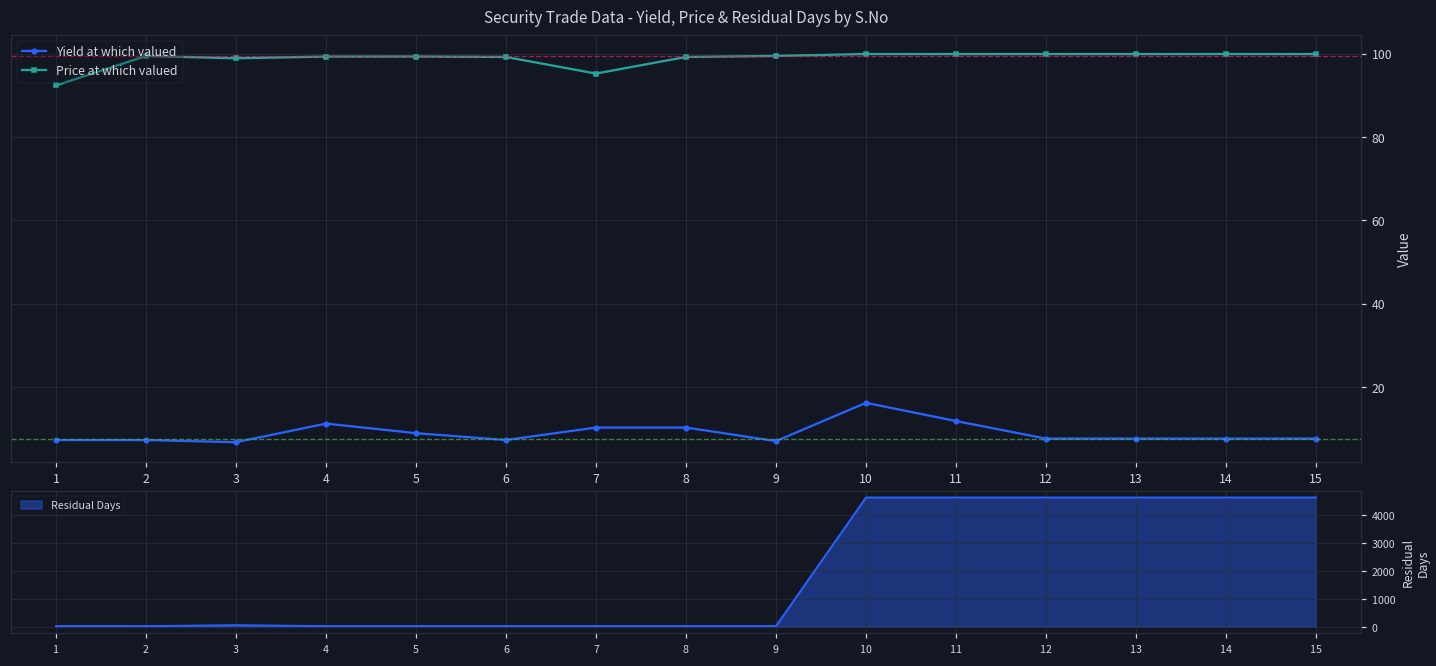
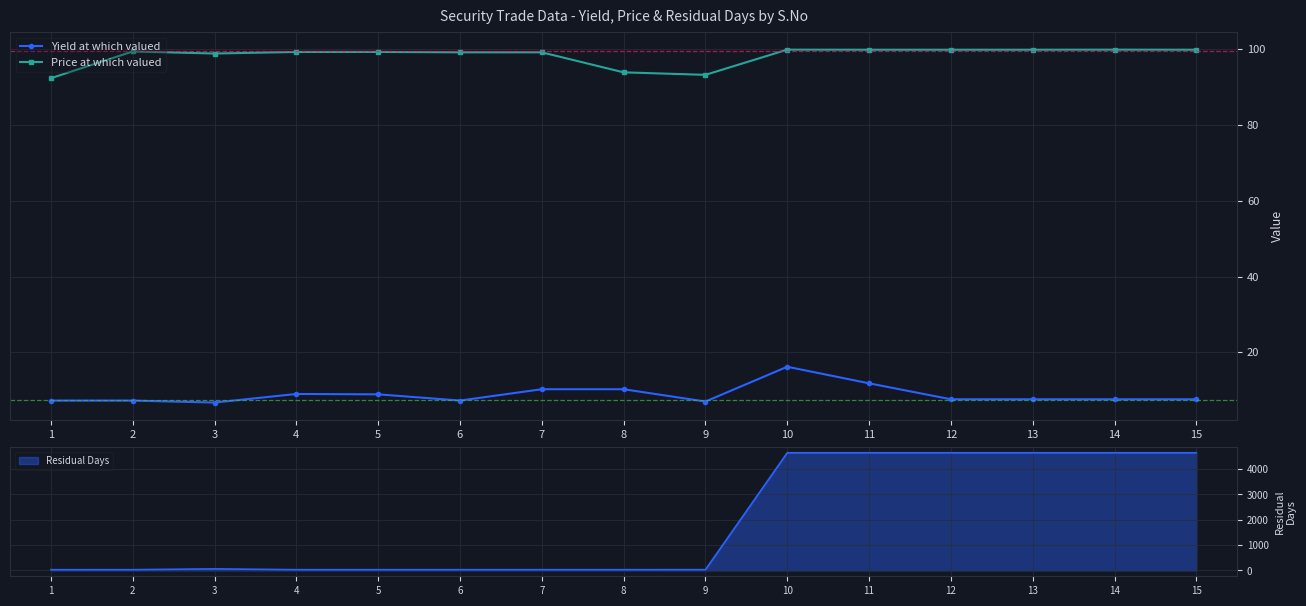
  {
    "Security Trade Data - Yield, Price & Residual Days by S.No": {
      "Yield at which valued": {
        "1": 7,
        "2": 7,
        "3": 7,
-       "4": 11,
+       "4": 9,
        "5": 9,
        "6": 7,
        "7": 10,
        "8": 10,
        "9": 7,
        "10": 16,
        "11": 12,
        "12": 8,
        "13": 8,
        "14": 8,
        "15": 8
      },
      "Price at which valued": {
        "1": 92,
        "3": 99,
        "4": 99,
        "5": 99,
        "6": 99,
-       "7": 95,
-       "8": 99,
-       "9": 99,
+       "7": 99,
+       "8": 94,
+       "9": 93,
        "10": 100,
        "11": 100,
        "12": 100,
        "13": 100,
        "14": 100,
        "15": 100
      }
    }
  }
